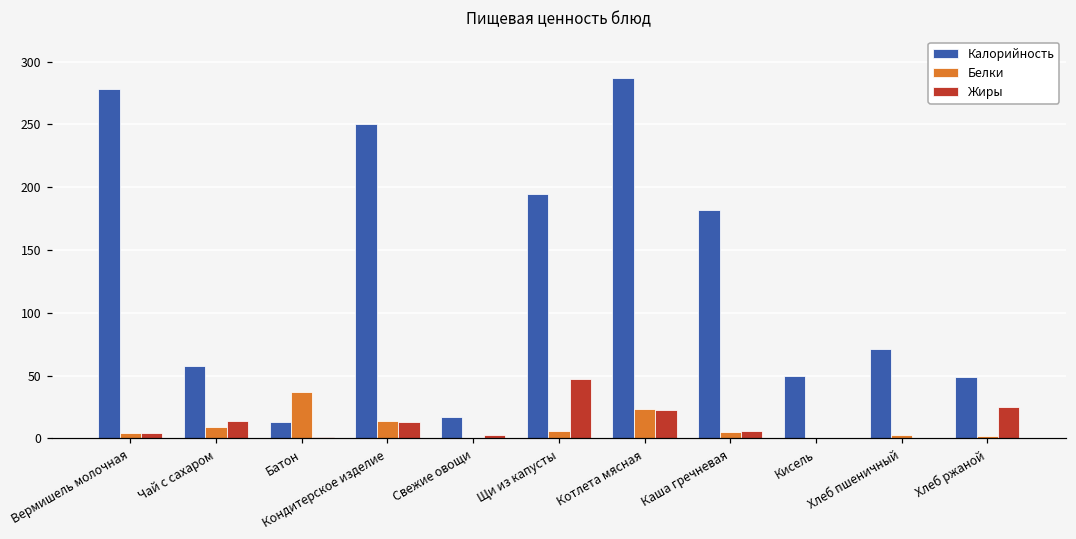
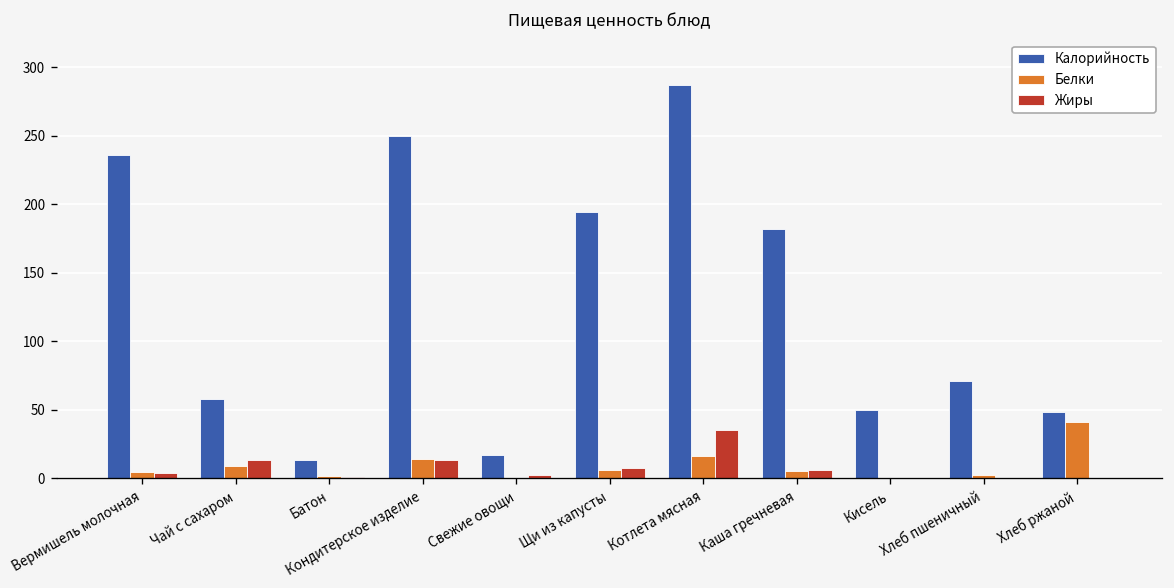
  {
    "Калорийность": {
-     "Вермишель молочная": 278,
+     "Вермишель молочная": 236,
      "Чай с сахаром": 58,
      "Батон": 13,
      "Кондитерское изделие": 250,
      "Свежие овощи": 17,
      "Щи из капусты": 194,
      "Котлета мясная": 287,
      "Каша гречневая": 182,
      "Кисель": 50,
      "Хлеб пшеничный": 71,
      "Хлеб ржаной": 49
    },
    "Белки": {
      "Вермишель молочная": 4,
      "Чай с сахаром": 9,
-     "Батон": 37,
+     "Батон": 2,
      "Кондитерское изделие": 14,
      "Щи из капусты": 6,
-     "Котлета мясная": 23,
+     "Котлета мясная": 16,
      "Каша гречневая": 5,
      "Кисель": 0,
      "Хлеб пшеничный": 2,
-     "Хлеб ржаной": 2
+     "Хлеб ржаной": 41
    },
    "Жиры": {
      "Вермишель молочная": 4,
      "Чай с сахаром": 13,
      "Кондитерское изделие": 13,
      "Свежие овощи": 2,
-     "Щи из капусты": 48,
-     "Котлета мясная": 23,
+     "Щи из капусты": 8,
+     "Котлета мясная": 35,
      "Каша гречневая": 6,
      "Кисель": 0,
-     "Хлеб ржаной": 25
+     "Хлеб ржаной": 0
    }
  }
